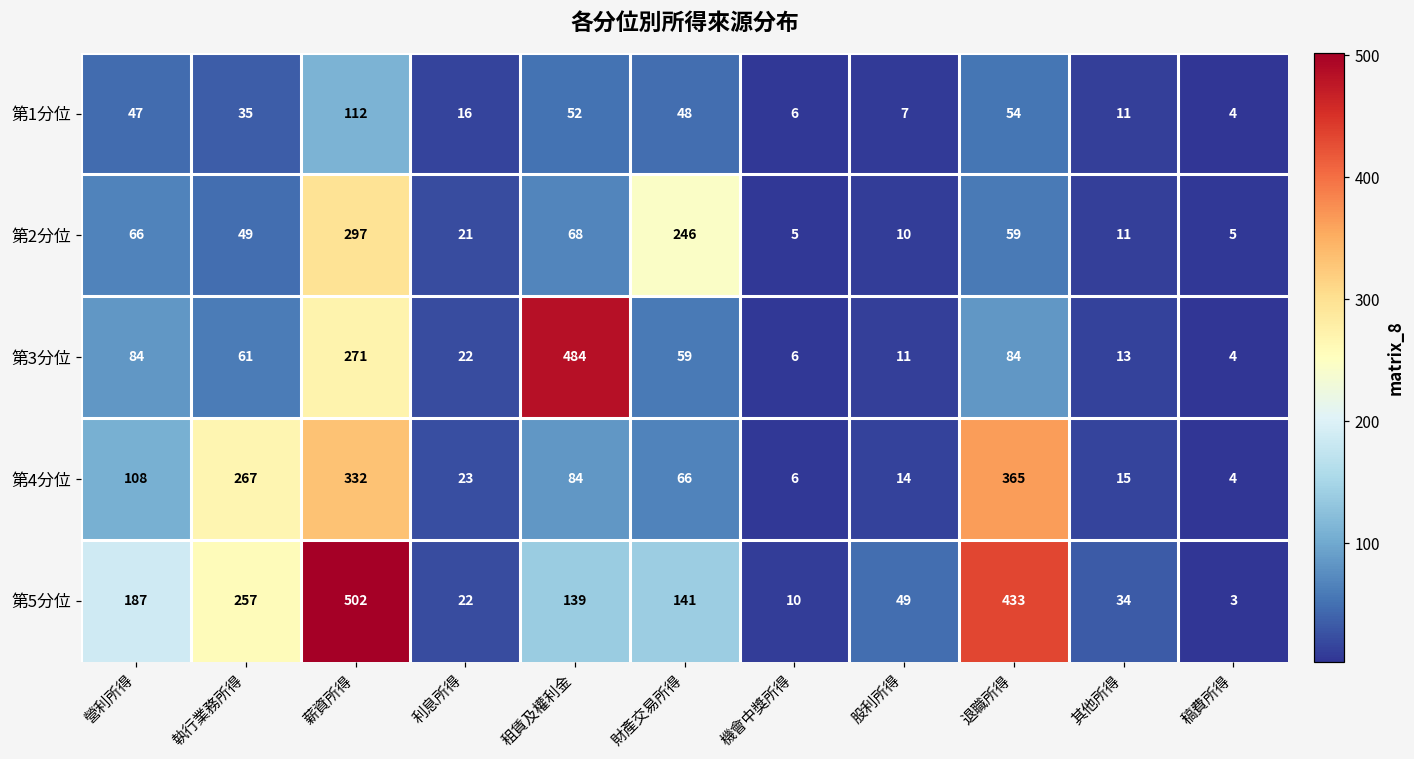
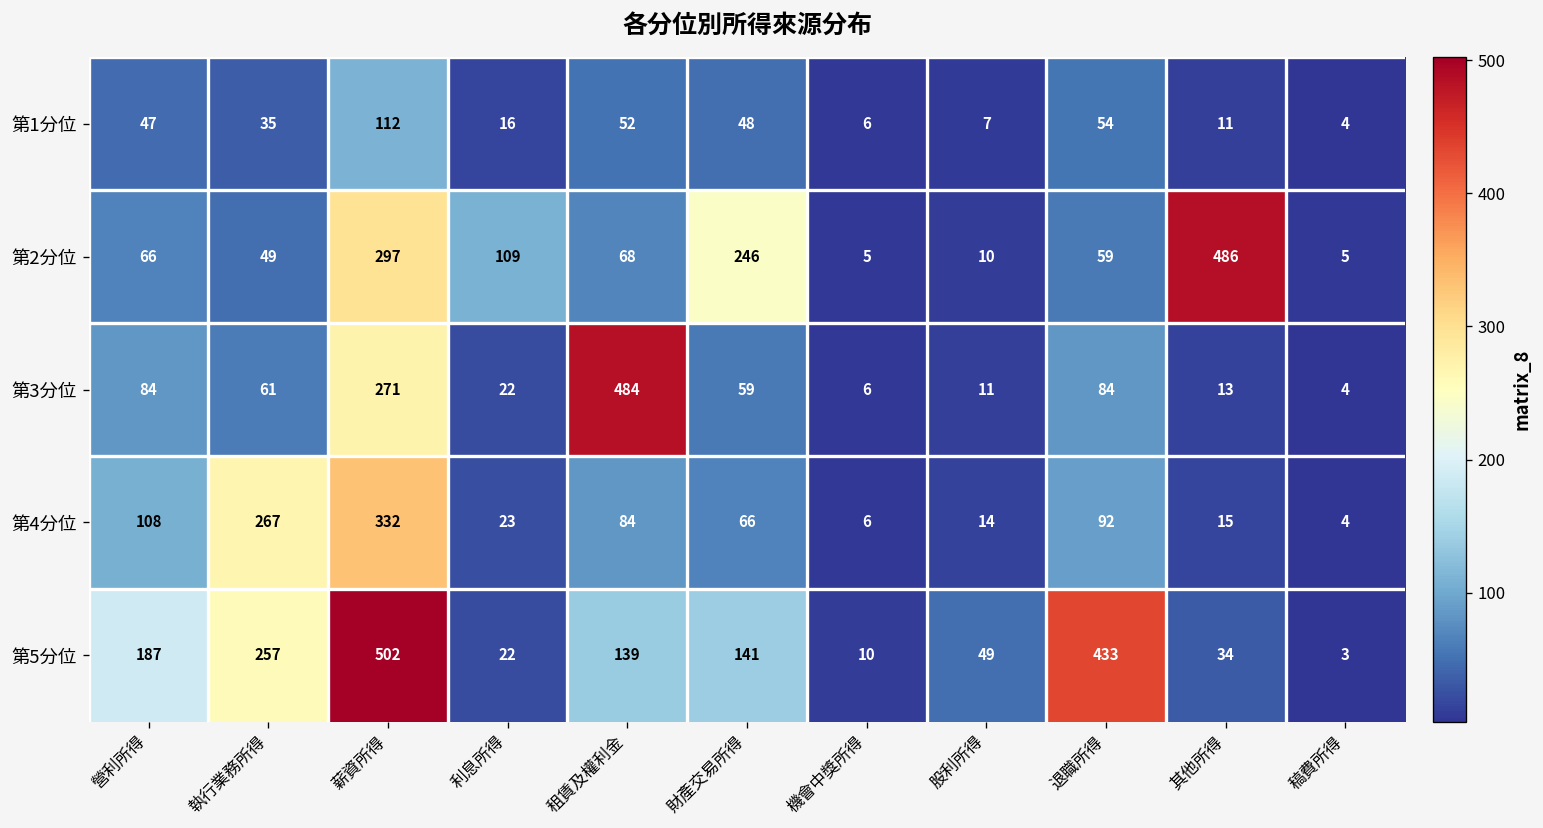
  {
    "第1分位": {
      "營利所得": 47,
      "執行業務所得": 35,
      "薪資所得": 112,
      "利息所得": 16,
      "租賃及權利金": 52,
      "財產交易所得": 48,
      "機會中獎所得": 6,
      "股利所得": 7,
      "退職所得": 54,
      "其他所得": 11,
      "稿費所得": 4
    },
    "第2分位": {
      "營利所得": 66,
      "執行業務所得": 49,
      "薪資所得": 297,
-     "利息所得": 21,
+     "利息所得": 109,
      "租賃及權利金": 68,
      "財產交易所得": 246,
      "機會中獎所得": 5,
      "股利所得": 10,
      "退職所得": 59,
-     "其他所得": 11,
+     "其他所得": 486,
      "稿費所得": 5
    },
    "第3分位": {
      "營利所得": 84,
      "執行業務所得": 61,
      "薪資所得": 271,
      "利息所得": 22,
      "租賃及權利金": 484,
      "財產交易所得": 59,
      "機會中獎所得": 6,
      "股利所得": 11,
      "退職所得": 84,
      "其他所得": 13,
      "稿費所得": 4
    },
    "第4分位": {
      "營利所得": 108,
      "執行業務所得": 267,
      "薪資所得": 332,
      "利息所得": 23,
      "租賃及權利金": 84,
      "財產交易所得": 66,
      "機會中獎所得": 6,
      "股利所得": 14,
-     "退職所得": 365,
+     "退職所得": 92,
      "其他所得": 15,
      "稿費所得": 4
    },
    "第5分位": {
      "營利所得": 187,
      "執行業務所得": 257,
      "薪資所得": 502,
      "利息所得": 22,
      "租賃及權利金": 139,
      "財產交易所得": 141,
      "機會中獎所得": 10,
      "股利所得": 49,
      "退職所得": 433,
      "其他所得": 34,
      "稿費所得": 3
    }
  }
